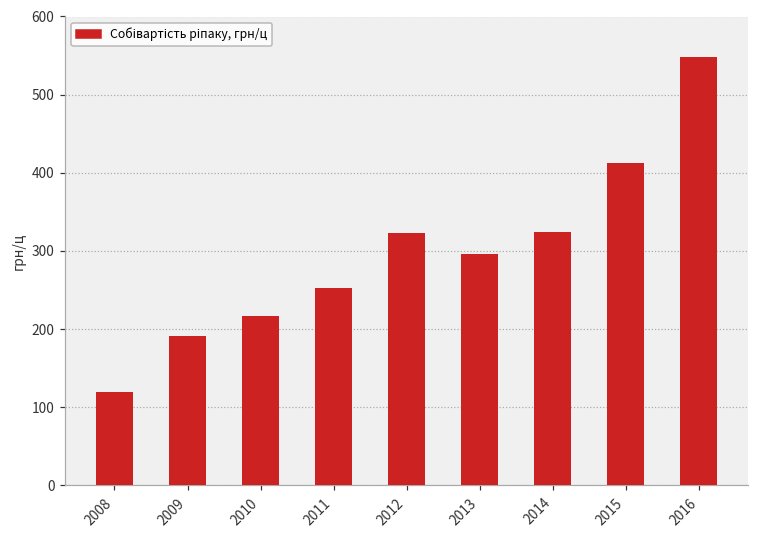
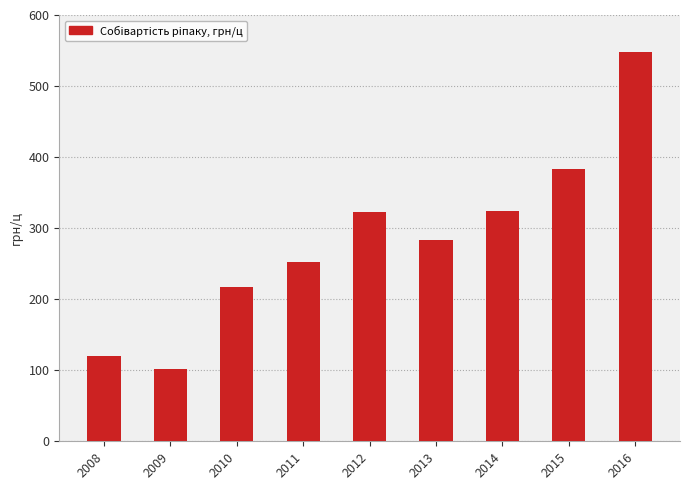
  {
    "2008": 120,
-   "2009": 190,
+   "2009": 100,
    "2010": 220,
    "2011": 250,
    "2012": 320,
-   "2013": 300,
+   "2013": 280,
    "2014": 320,
-   "2015": 410,
+   "2015": 380,
    "2016": 550
  }
